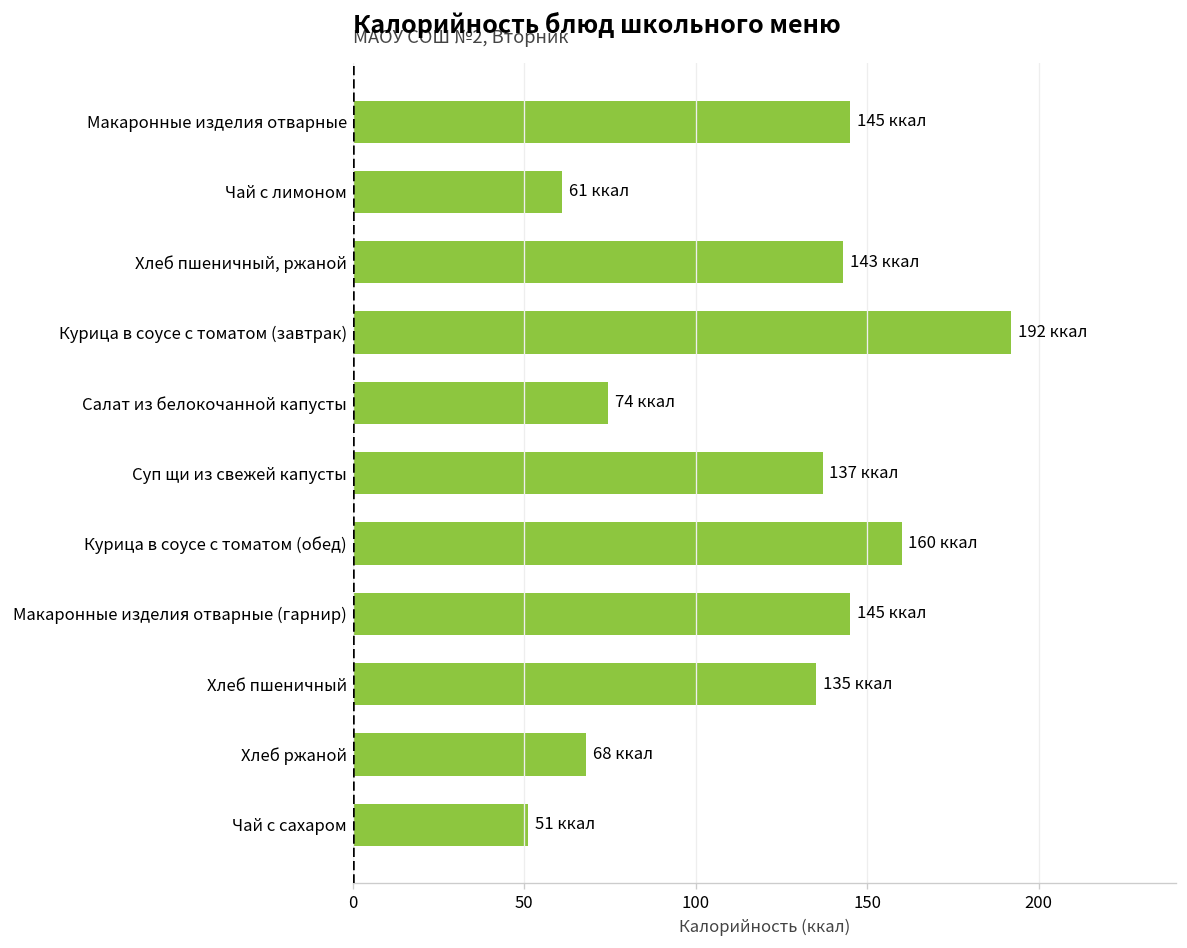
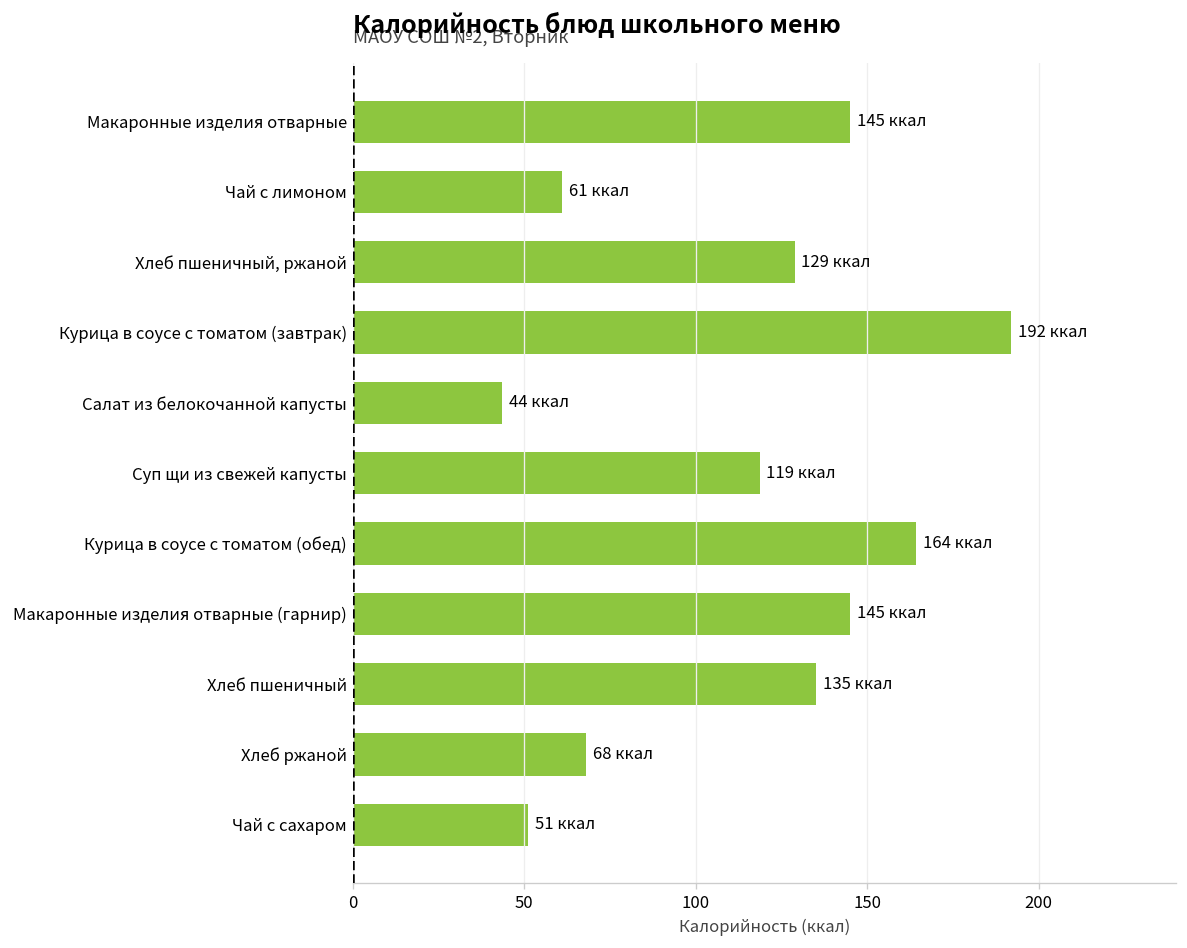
  {
    "Макаронные изделия отварные": 145,
    "Чай с лимоном": 61,
-   "Хлеб пшеничный, ржаной": 143,
+   "Хлеб пшеничный, ржаной": 129,
    "Курица в соусе с томатом (завтрак)": 192,
-   "Салат из белокочанной капусты": 74,
-   "Суп щи из свежей капусты": 137,
-   "Курица в соусе с томатом (обед)": 160,
+   "Салат из белокочанной капусты": 44,
+   "Суп щи из свежей капусты": 119,
+   "Курица в соусе с томатом (обед)": 164,
    "Макаронные изделия отварные (гарнир)": 145,
    "Хлеб пшеничный": 135,
    "Хлеб ржаной": 68,
    "Чай с сахаром": 51
  }
